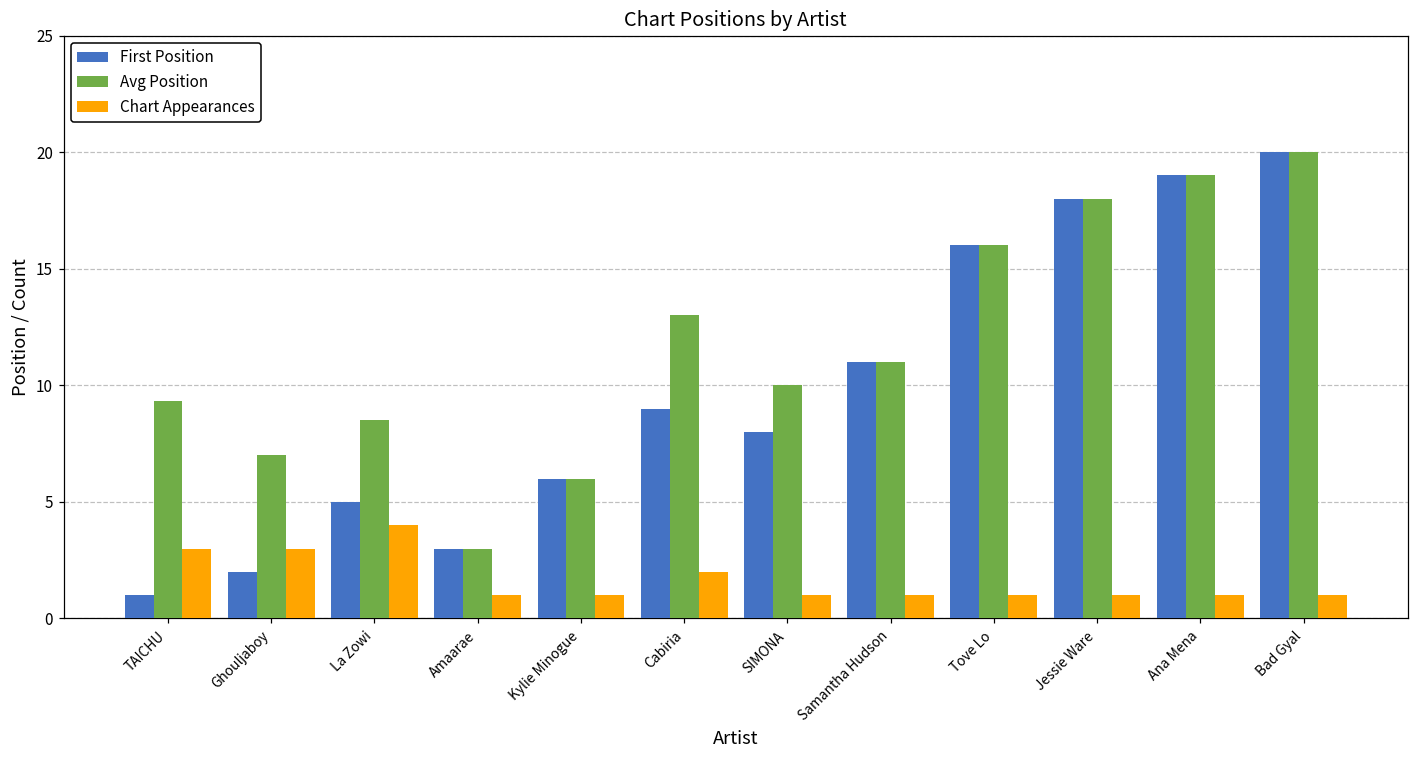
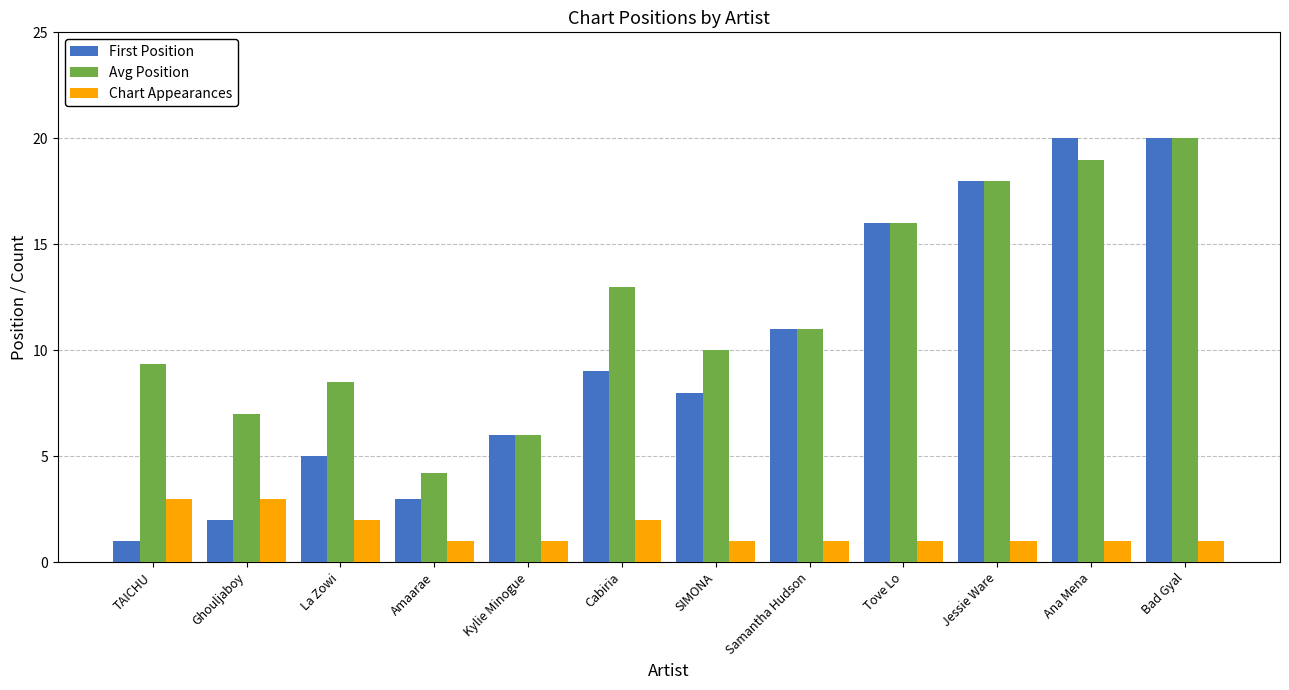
  {
    "First Position": {
      "TAICHU": 1,
      "Ghouljaboy": 2,
      "La Zowi": 5,
      "Amaarae": 3,
      "Kylie Minogue": 6,
      "Cabiria": 9,
      "SIMONA": 8,
      "Samantha Hudson": 11,
      "Tove Lo": 16,
      "Jessie Ware": 18,
-     "Ana Mena": 19,
+     "Ana Mena": 20,
      "Bad Gyal": 20
    },
    "Avg Position": {
      "TAICHU": 9.3,
      "Ghouljaboy": 7.0,
      "La Zowi": 8.5,
-     "Amaarae": 3.0,
+     "Amaarae": 4.2,
      "Kylie Minogue": 6.0,
      "Cabiria": 13.0,
      "SIMONA": 10.0,
      "Samantha Hudson": 11.0,
      "Tove Lo": 16.0,
      "Jessie Ware": 18.0,
      "Ana Mena": 19.0,
      "Bad Gyal": 20.0
    },
    "Chart Appearances": {
      "TAICHU": 3,
      "Ghouljaboy": 3,
-     "La Zowi": 4,
+     "La Zowi": 2,
      "Amaarae": 1,
      "Kylie Minogue": 1,
      "Cabiria": 2,
      "SIMONA": 1,
      "Samantha Hudson": 1,
      "Tove Lo": 1,
      "Jessie Ware": 1,
      "Ana Mena": 1,
      "Bad Gyal": 1
    }
  }
